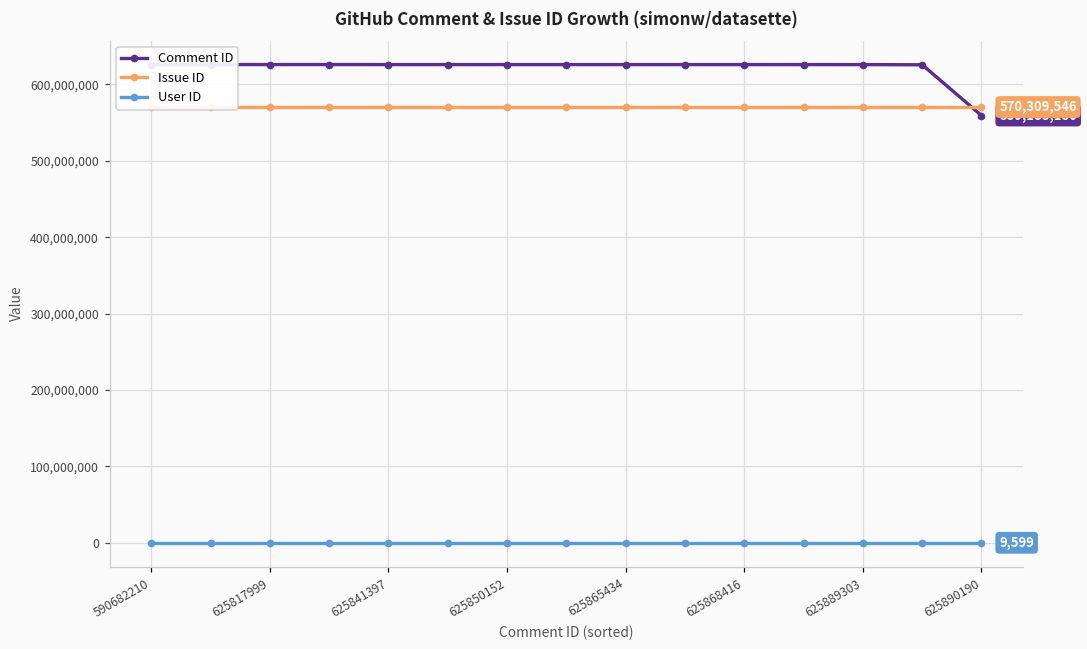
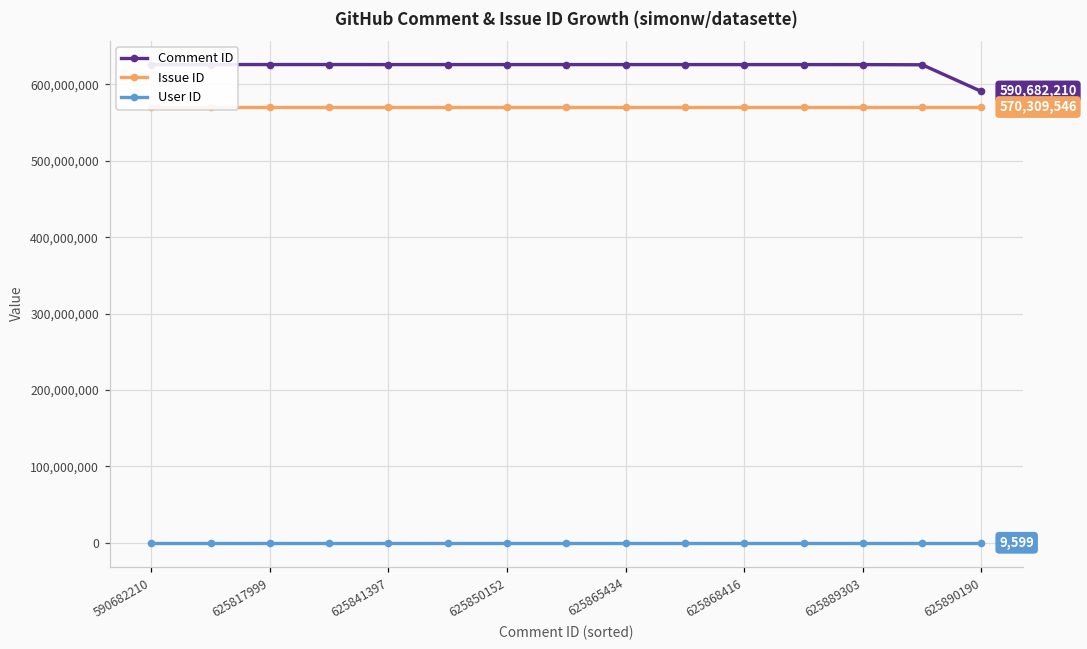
  {
    "Comment ID": {
-     "625890190": "559,183,180"
+     "625890190": "590,682,210"
    },
    "Issue ID": {
      "625817999": "570,000,000",
      "625841397": "570,000,000",
      "625850152": "570,000,000",
      "625865434": "570,000,000",
      "625868416": "570,000,000",
      "625889303": "570,000,000"
    },
    "User ID": {
      "590682210": "0",
      "625817999": "0",
      "625841397": "0",
      "625850152": "0",
      "625865434": "0",
      "625868416": "0",
      "625889303": "0"
    }
  }
